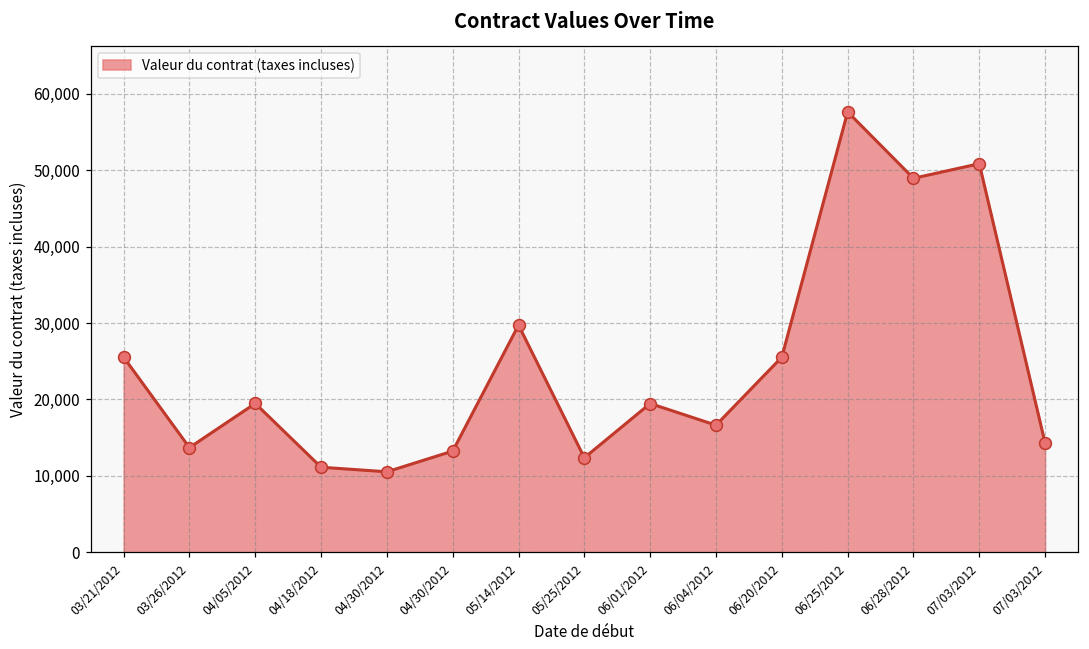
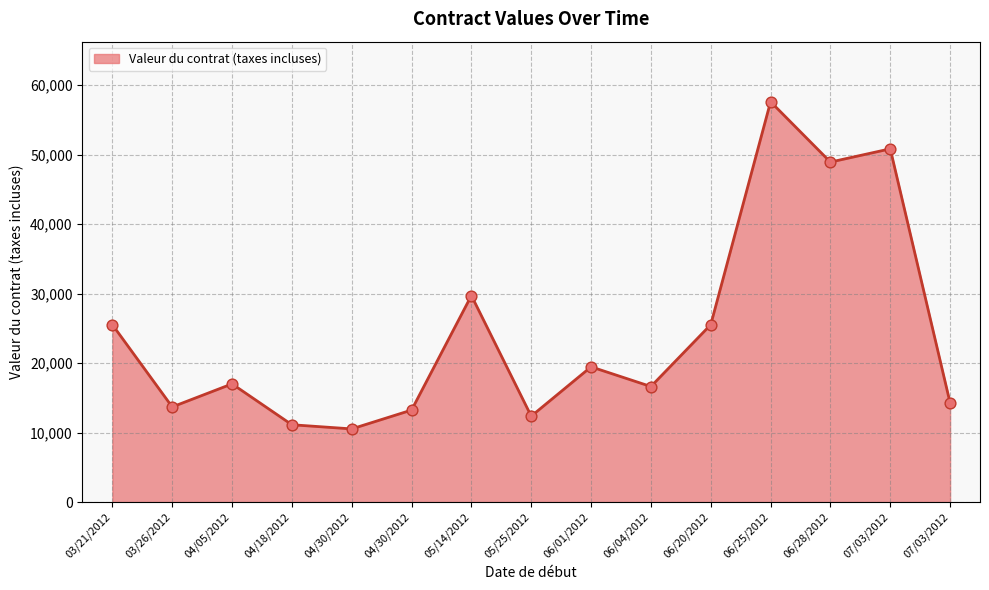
  {
    "03/21/2012": "26,000",
    "03/26/2012": "14,000",
-   "04/05/2012": "19,000",
+   "04/05/2012": "17,000",
    "04/18/2012": "11,000",
    "05/14/2012": "30,000",
    "05/25/2012": "12,000",
    "06/01/2012": "19,000",
    "06/04/2012": "17,000",
    "06/20/2012": "26,000",
    "06/25/2012": "58,000",
    "06/28/2012": "49,000"
  }
